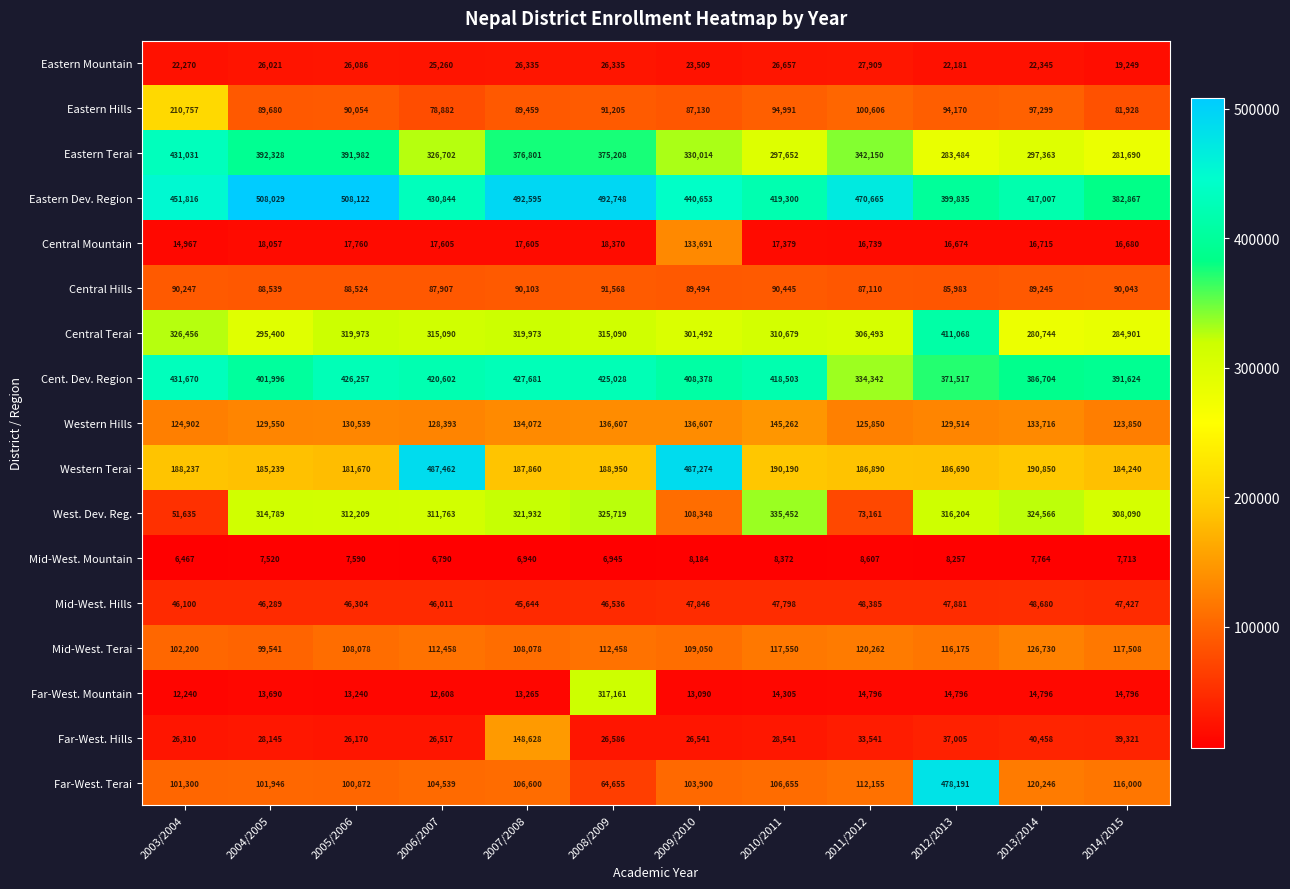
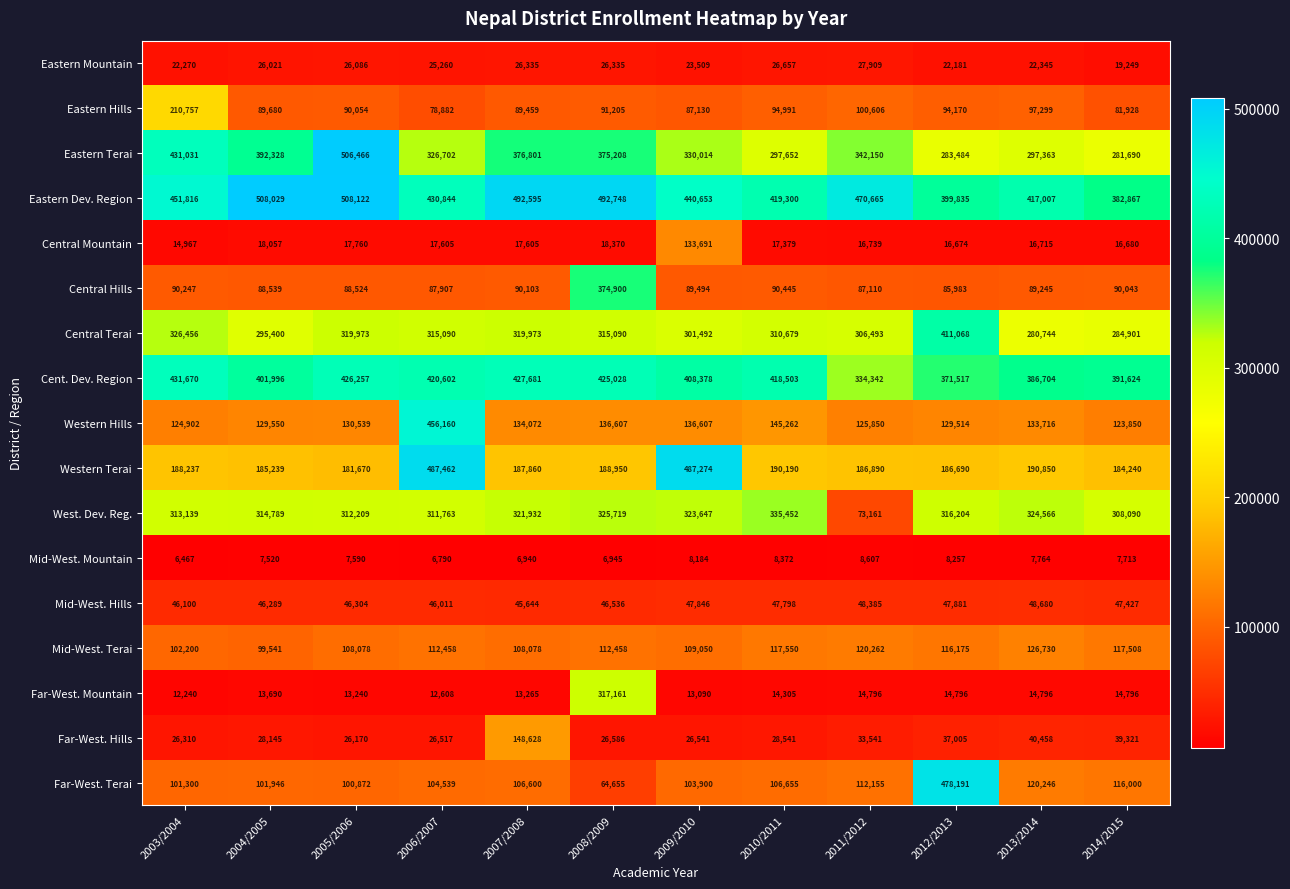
  {
    "Eastern Terai": {
      "2003/2004": "431,031",
      "2004/2005": "392,328",
-     "2005/2006": "391,982",
+     "2005/2006": "506,466",
      "2006/2007": "326,702",
      "2007/2008": "376,801",
      "2008/2009": "375,208",
      "2009/2010": "330,014",
      "2010/2011": "297,652",
      "2011/2012": "342,150",
      "2012/2013": "283,484",
      "2013/2014": "297,363",
      "2014/2015": "281,690"
    },
    "Central Hills": {
      "2003/2004": "90,247",
      "2004/2005": "88,539",
      "2005/2006": "88,524",
      "2006/2007": "87,907",
      "2007/2008": "90,103",
-     "2008/2009": "91,568",
+     "2008/2009": "374,900",
      "2009/2010": "89,494",
      "2010/2011": "90,445",
      "2011/2012": "87,110",
      "2012/2013": "85,983",
      "2013/2014": "89,245",
      "2014/2015": "90,043"
    },
    "Western Hills": {
      "2003/2004": "124,902",
      "2004/2005": "129,550",
      "2005/2006": "130,539",
-     "2006/2007": "128,393",
+     "2006/2007": "456,160",
      "2007/2008": "134,072",
      "2008/2009": "136,607",
      "2009/2010": "136,607",
      "2010/2011": "145,262",
      "2011/2012": "125,850",
      "2012/2013": "129,514",
      "2013/2014": "133,716",
      "2014/2015": "123,850"
    },
    "West. Dev. Reg.": {
-     "2003/2004": "51,635",
+     "2003/2004": "313,139",
      "2004/2005": "314,789",
      "2005/2006": "312,209",
      "2006/2007": "311,763",
      "2007/2008": "321,932",
      "2008/2009": "325,719",
-     "2009/2010": "108,348",
+     "2009/2010": "323,647",
      "2010/2011": "335,452",
      "2011/2012": "73,161",
      "2012/2013": "316,204",
      "2013/2014": "324,566",
      "2014/2015": "308,090"
    }
  }
